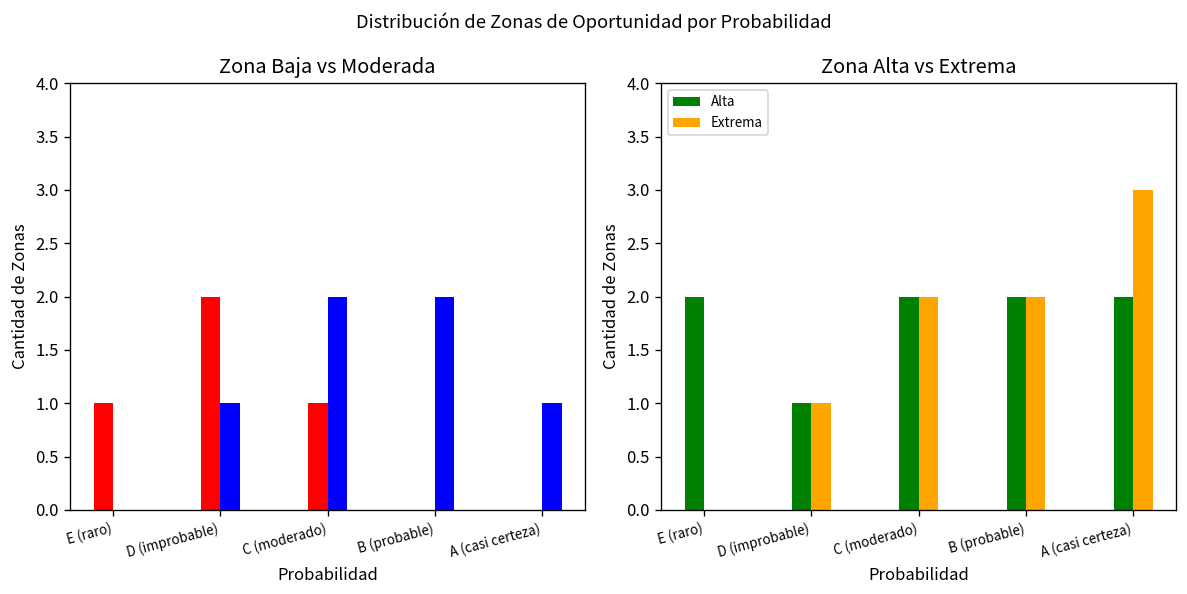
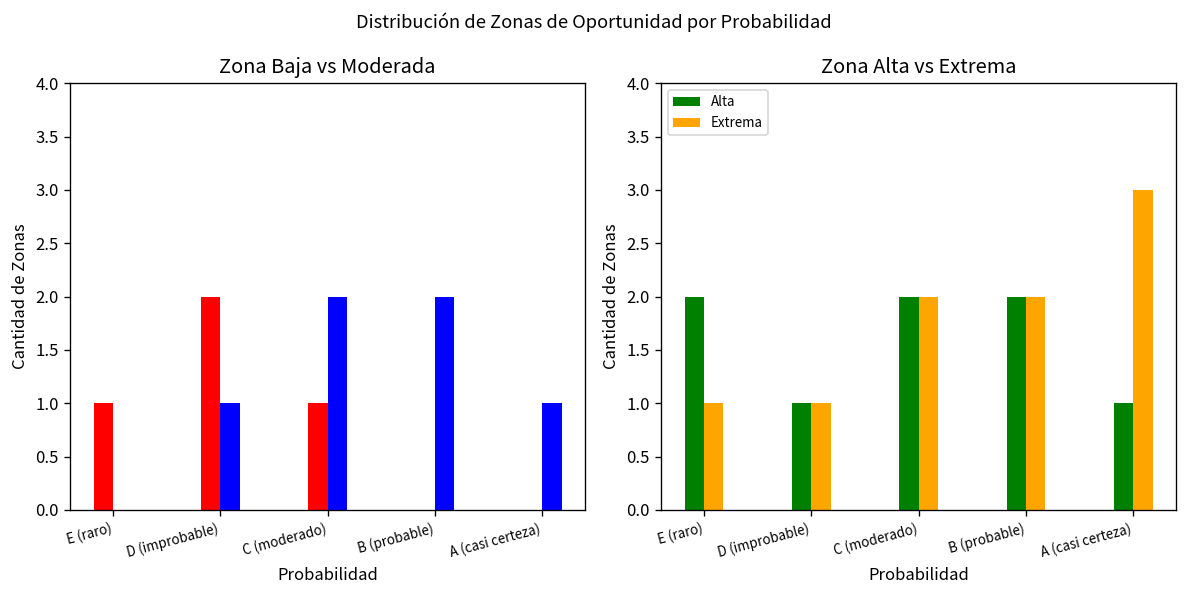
  {
    "Zona Alta vs Extrema": {
      "Alta": {
        "E (raro)": 2,
        "D (improbable)": 1,
        "C (moderado)": 2,
        "B (probable)": 2,
-       "A (casi certeza)": 2
+       "A (casi certeza)": 1
      },
      "Extrema": {
-       "E (raro)": 0,
+       "E (raro)": 1,
        "D (improbable)": 1,
        "C (moderado)": 2,
        "B (probable)": 2,
        "A (casi certeza)": 3
      }
    }
  }
